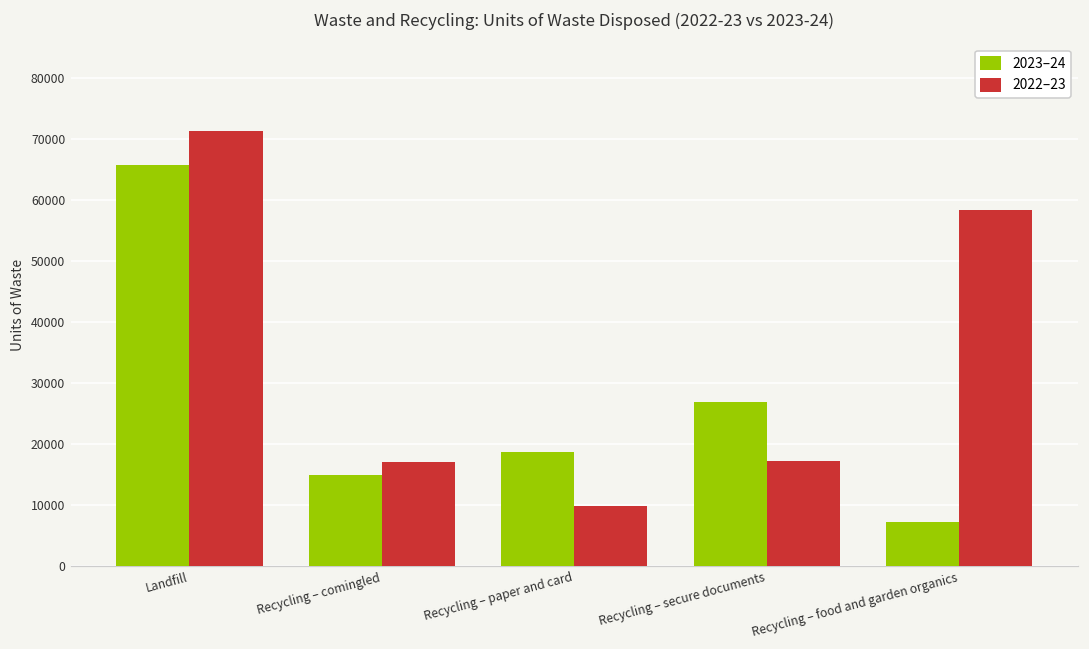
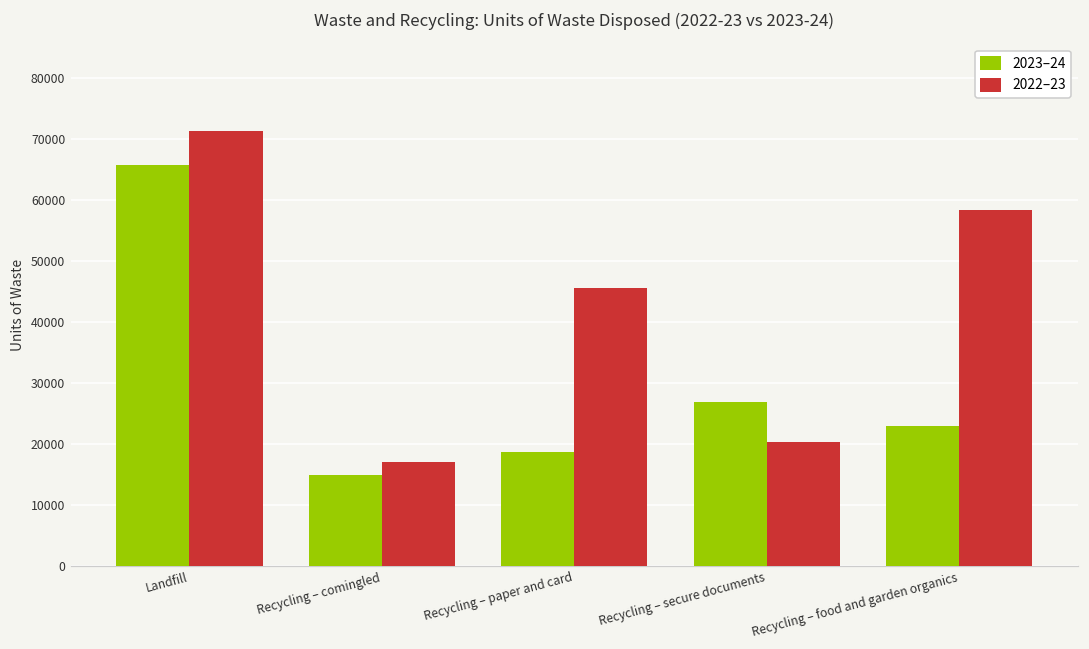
  {
    "2023–24": {
      "Landfill": 66000,
      "Recycling – comingled": 15000,
      "Recycling – paper and card": 19000,
      "Recycling – secure documents": 27000,
-     "Recycling – food and garden organics": 7000
+     "Recycling – food and garden organics": 23000
    },
    "2022–23": {
      "Landfill": 71000,
      "Recycling – comingled": 17000,
-     "Recycling – paper and card": 10000,
-     "Recycling – secure documents": 17000,
+     "Recycling – paper and card": 46000,
+     "Recycling – secure documents": 20000,
      "Recycling – food and garden organics": 58000
    }
  }
